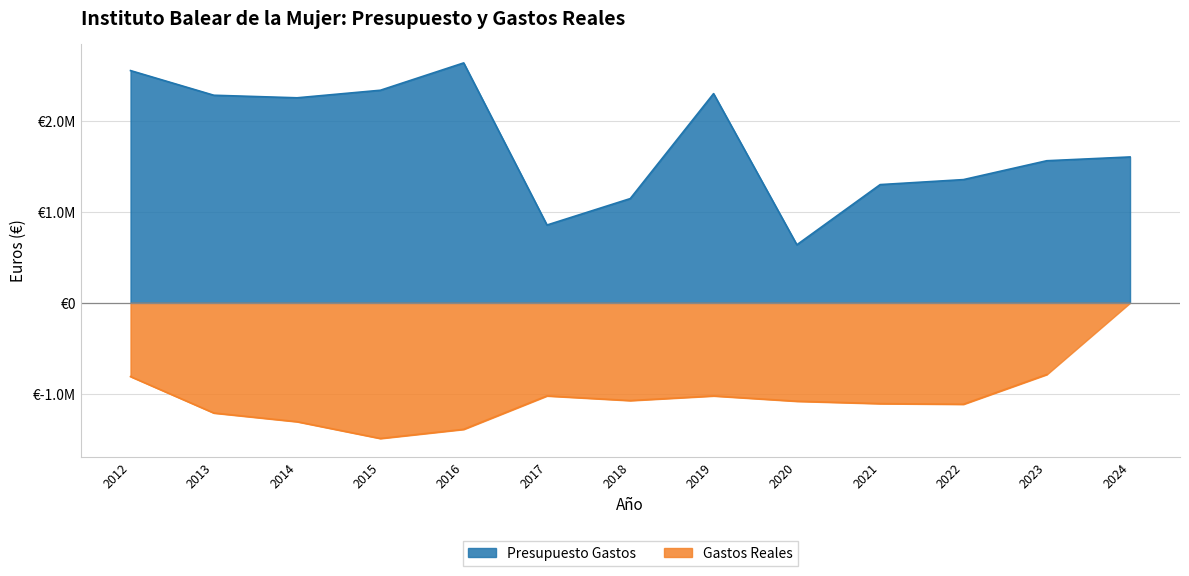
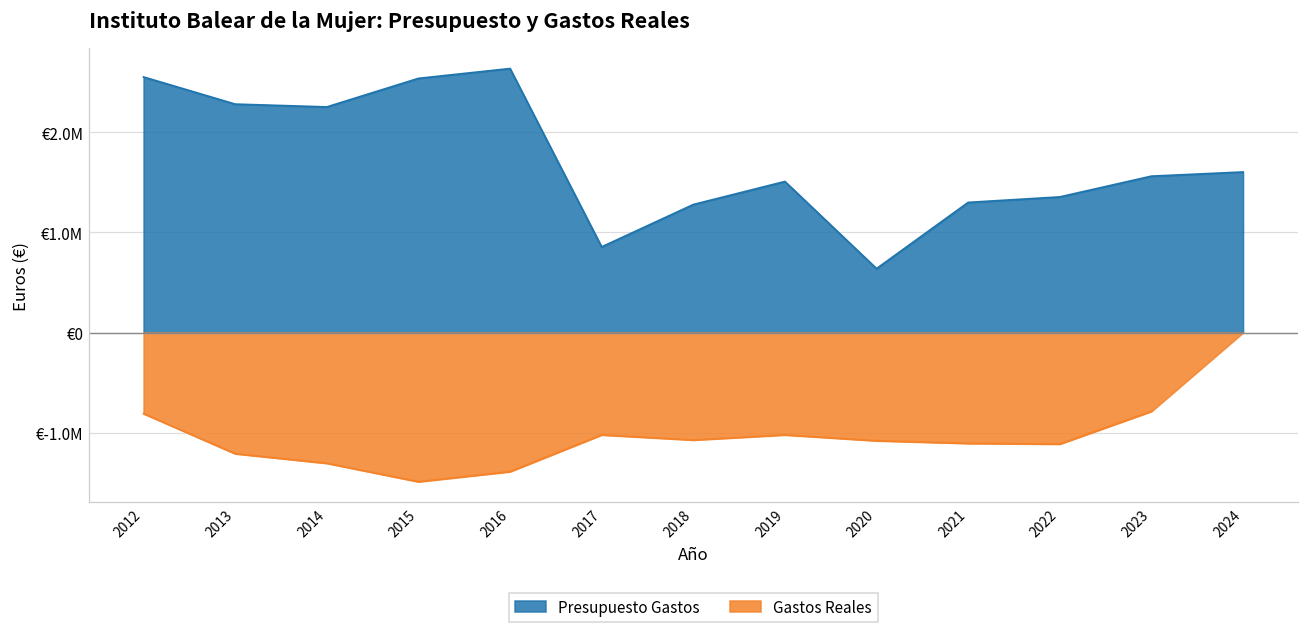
  {
    "Presupuesto Gastos": {
      "2012": "€2600000",
      "2013": "€2300000",
      "2014": "€2300000",
-     "2015": "€2300000",
+     "2015": "€2500000",
      "2016": "€2600000",
      "2017": "€900000",
-     "2018": "€1100000",
-     "2019": "€2300000",
+     "2018": "€1300000",
+     "2019": "€1500000",
      "2020": "€600000",
      "2021": "€1300000",
      "2022": "€1400000",
      "2023": "€1600000",
      "2024": "€1600000"
    }
  }
